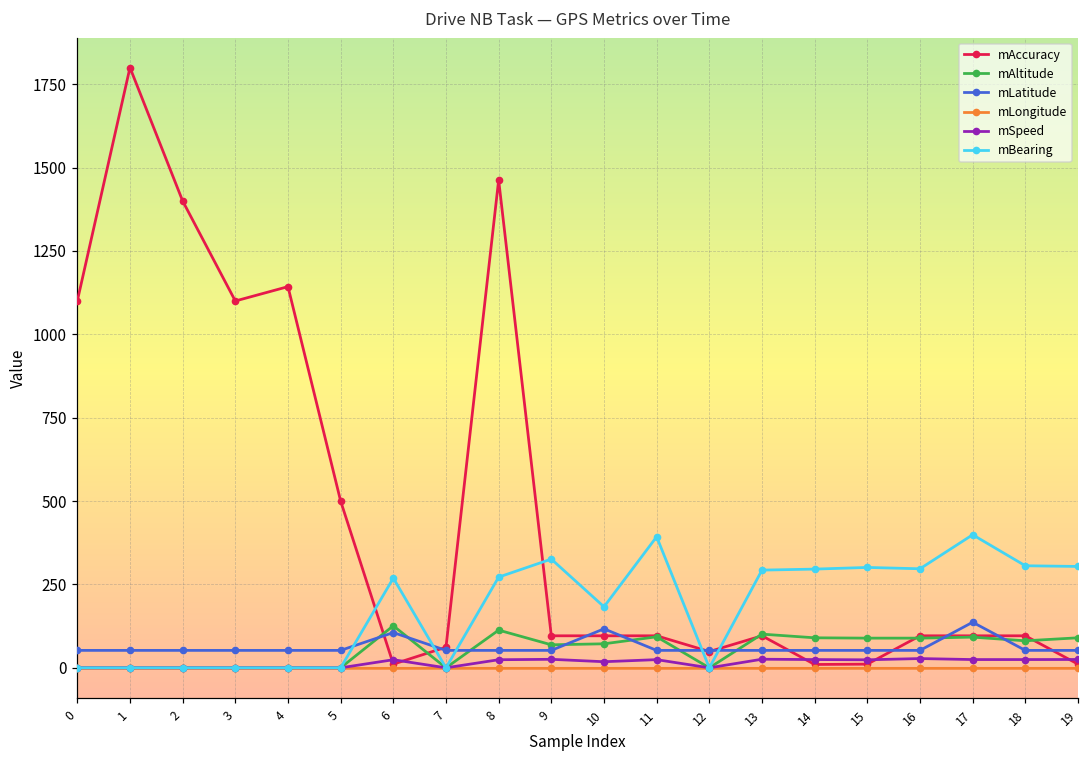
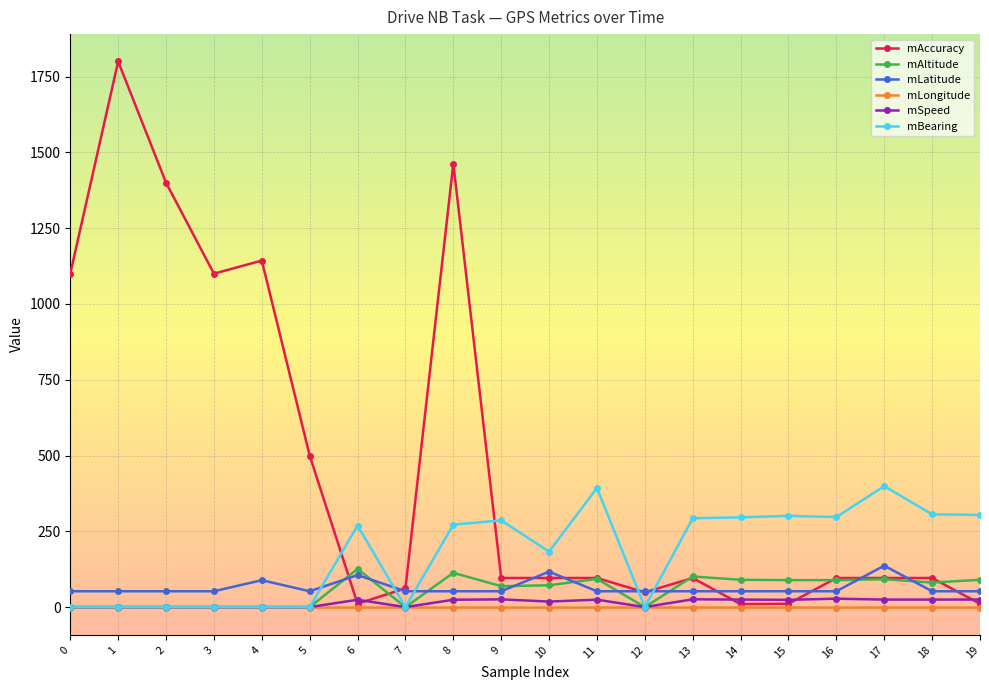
  {
    "mAccuracy": {
      "0": 1100,
      "1": 1800,
      "2": 1400,
      "3": 1100,
      "4": 1140,
      "5": 500,
      "6": 10,
      "7": 60,
      "8": 1460,
      "9": 100,
      "10": 100,
      "14": 10,
      "15": 10,
      "18": 100,
      "19": 10
    },
    "mAltitude": {
      "6": 130,
      "8": 110,
      "9": 70,
      "10": 70,
      "14": 90,
      "15": 90,
      "18": 80,
      "19": 90
    },
    "mLatitude": {
      "0": 50,
      "1": 50,
      "2": 50,
      "3": 50,
-     "4": 50,
+     "4": 90,
      "5": 50,
      "6": 110,
      "7": 50,
      "8": 50,
      "9": 50,
      "10": 120,
      "11": 50,
      "13": 50,
      "14": 50,
      "15": 50,
      "16": 50,
      "17": 140,
      "18": 50,
      "19": 50
    },
    "mLongitude": {
      "6": 0,
      "8": 0,
      "9": 0,
      "10": 0,
      "11": 0,
      "13": 0,
      "14": 0,
      "15": 0,
      "16": 0,
      "17": 0,
      "18": 0,
      "19": 0
    },
    "mSpeed": {
      "6": 20,
      "8": 20,
      "9": 30,
      "10": 20,
      "11": 20,
      "13": 30,
      "14": 20,
      "15": 20,
      "16": 30,
      "17": 20,
      "18": 20,
      "19": 30
    },
    "mBearing": {
      "6": 270,
      "8": 270,
-     "9": 330,
+     "9": 290,
      "10": 180,
      "11": 390,
      "13": 290,
      "14": 300,
      "15": 300,
      "16": 300,
      "17": 400,
      "18": 310,
      "19": 300
    }
  }
